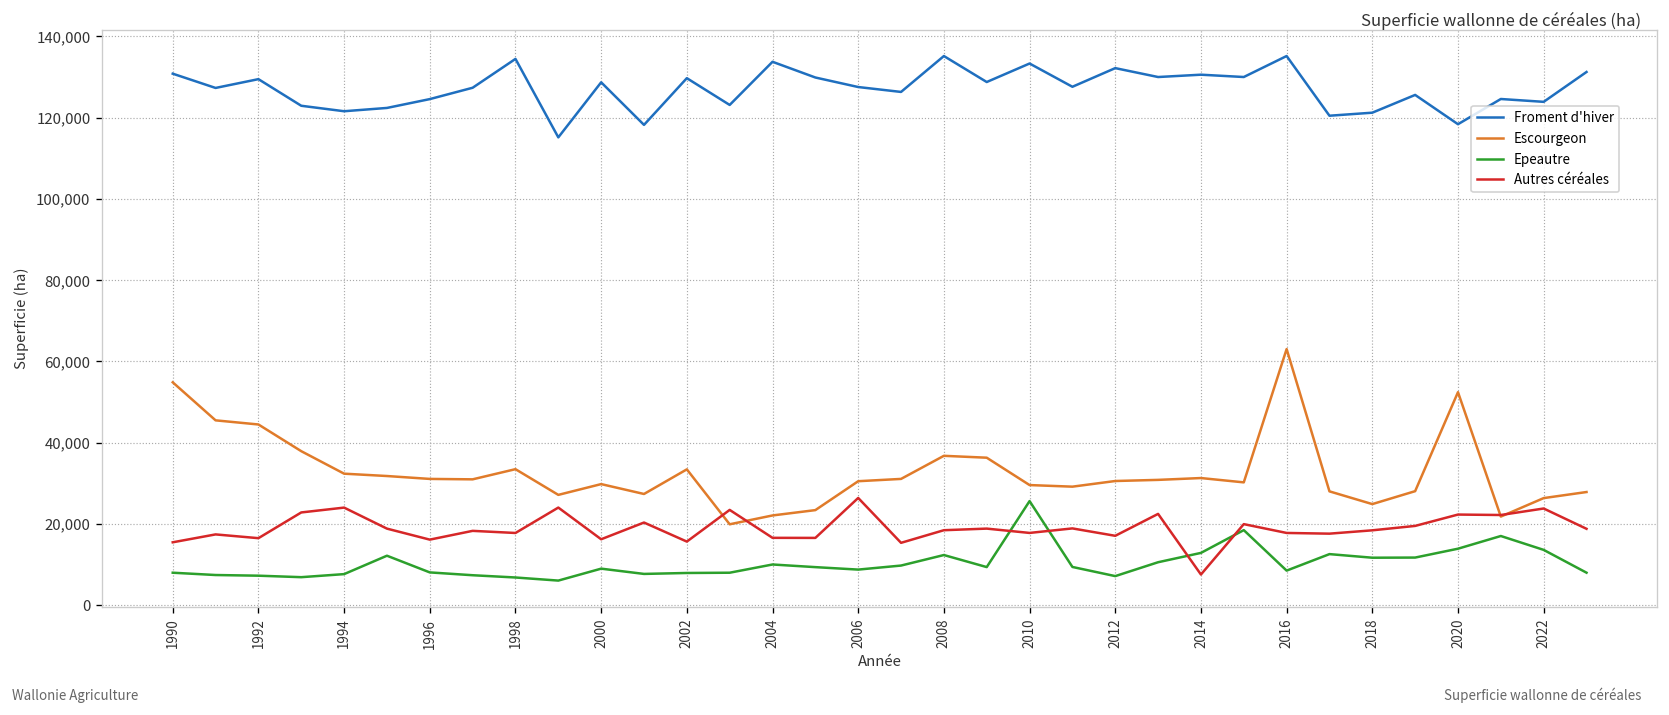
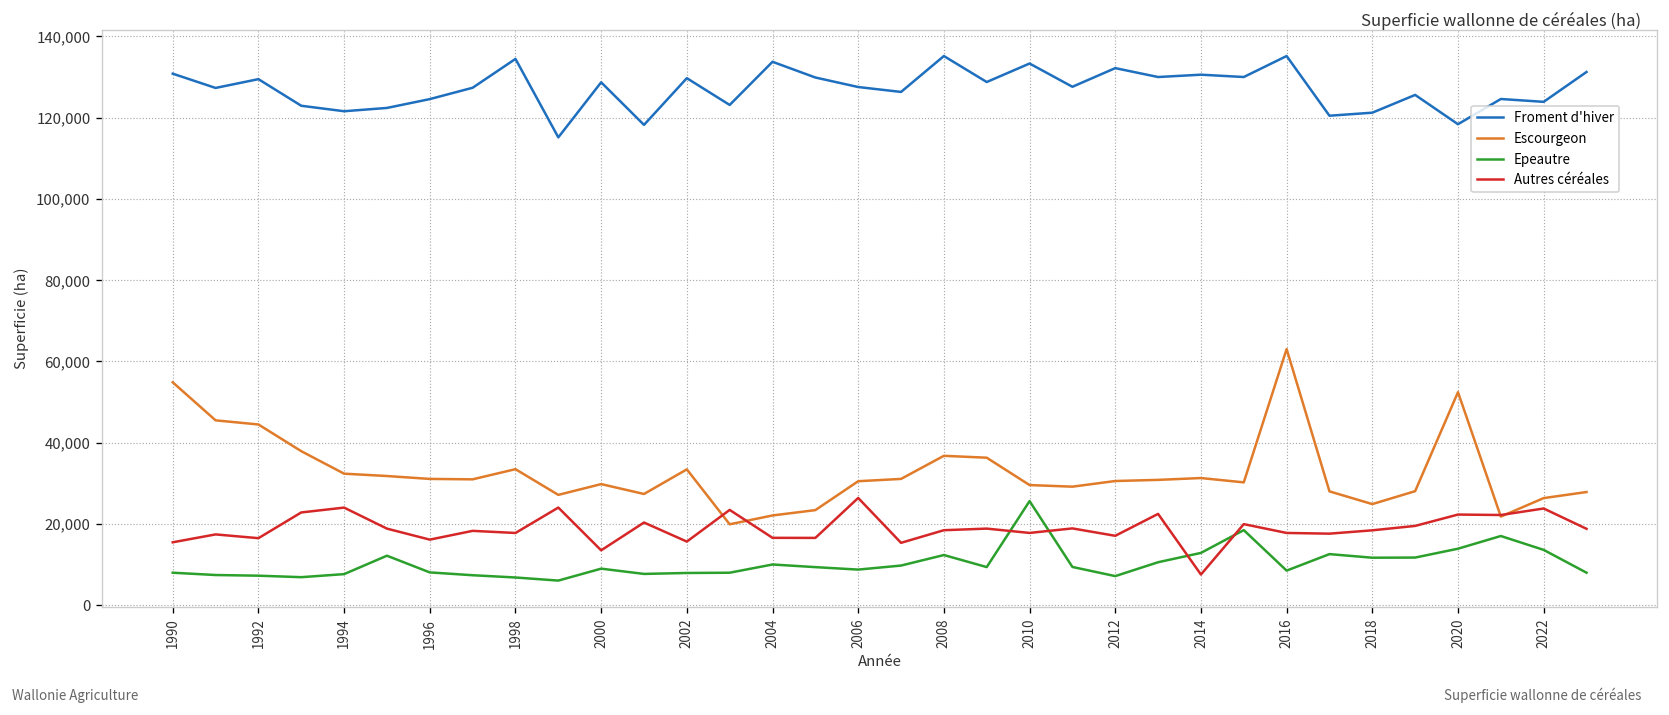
  {
    "Froment d'hiver": {
      "1990": "131,000",
      "1992": "129,000",
      "1994": "122,000",
      "1996": "125,000",
      "1998": "134,000",
      "2000": "129,000",
      "2002": "130,000",
      "2004": "134,000",
      "2006": "128,000",
      "2008": "135,000",
      "2010": "133,000",
      "2012": "132,000",
      "2014": "131,000",
      "2016": "135,000",
      "2018": "121,000",
      "2020": "118,000",
      "2022": "124,000"
    },
    "Escourgeon": {
      "1990": "55,000",
      "1992": "44,000",
      "1994": "32,000",
      "1996": "31,000",
      "1998": "33,000",
      "2000": "30,000",
      "2002": "33,000",
      "2004": "22,000",
      "2006": "30,000",
      "2008": "37,000",
      "2010": "30,000",
      "2012": "31,000",
      "2014": "31,000",
      "2016": "63,000",
      "2018": "25,000",
      "2020": "52,000",
      "2022": "26,000"
    },
    "Epeautre": {
      "1990": "8,000",
      "1992": "7,000",
      "1994": "8,000",
      "1996": "8,000",
      "1998": "7,000",
      "2000": "9,000",
      "2002": "8,000",
      "2004": "10,000",
      "2006": "9,000",
      "2008": "12,000",
      "2010": "26,000",
      "2012": "7,000",
      "2014": "13,000",
      "2016": "8,000",
      "2018": "12,000",
      "2020": "14,000",
      "2022": "14,000"
    },
    "Autres céréales": {
      "1990": "15,000",
      "1992": "16,000",
      "1994": "24,000",
      "1996": "16,000",
      "1998": "18,000",
-     "2000": "16,000",
+     "2000": "13,000",
      "2002": "16,000",
      "2004": "17,000",
      "2006": "26,000",
      "2008": "18,000",
      "2010": "18,000",
      "2012": "17,000",
      "2014": "8,000",
      "2016": "18,000",
      "2018": "18,000",
      "2020": "22,000",
      "2022": "24,000"
    }
  }
